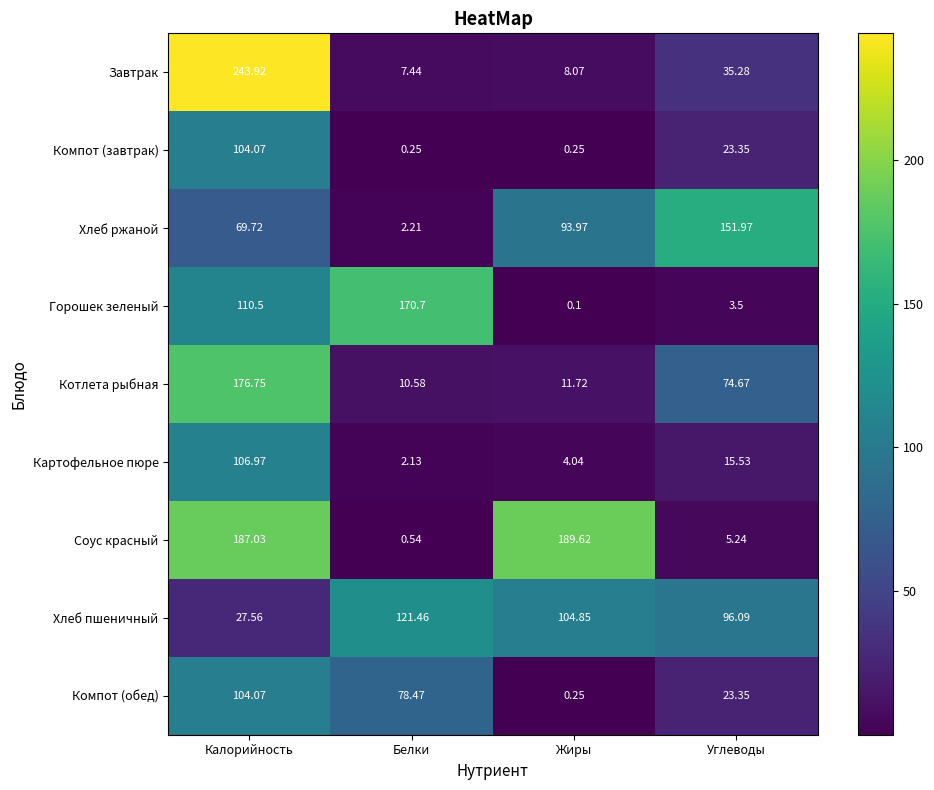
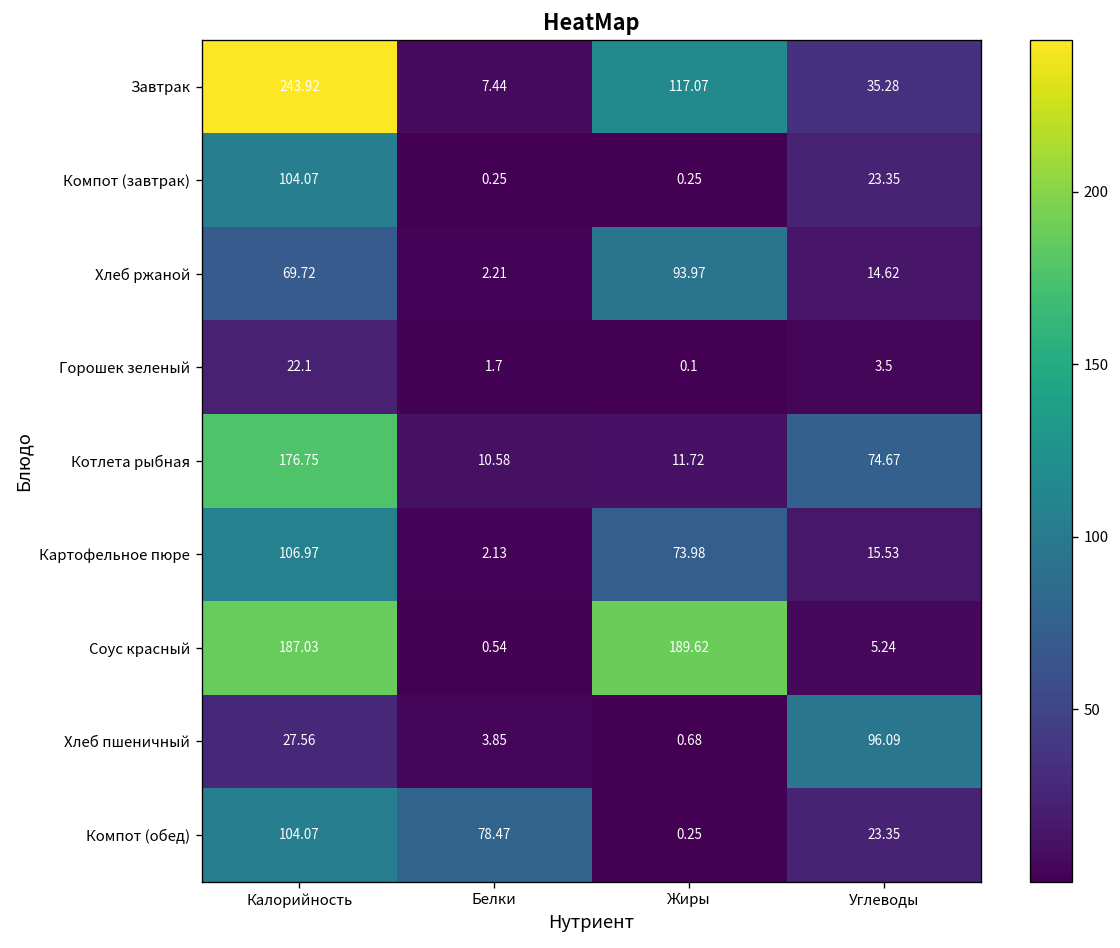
  {
    "Завтрак": {
      "Калорийность": 243.92,
      "Белки": 7.44,
-     "Жиры": 8.07,
+     "Жиры": 117.07,
      "Углеводы": 35.28
    },
    "Компот (завтрак)": {
      "Калорийность": 104.07,
      "Белки": 0.25,
      "Жиры": 0.25,
      "Углеводы": 23.35
    },
    "Хлеб ржаной": {
      "Калорийность": 69.72,
      "Белки": 2.21,
      "Жиры": 93.97,
-     "Углеводы": 151.97
+     "Углеводы": 14.62
    },
    "Горошек зеленый": {
-     "Калорийность": 110.5,
-     "Белки": 170.7,
+     "Калорийность": 22.1,
+     "Белки": 1.7,
      "Жиры": 0.1,
      "Углеводы": 3.5
    },
    "Котлета рыбная": {
      "Калорийность": 176.75,
      "Белки": 10.58,
      "Жиры": 11.72,
      "Углеводы": 74.67
    },
    "Картофельное пюре": {
      "Калорийность": 106.97,
      "Белки": 2.13,
-     "Жиры": 4.04,
+     "Жиры": 73.98,
      "Углеводы": 15.53
    },
    "Соус красный": {
      "Калорийность": 187.03,
      "Белки": 0.54,
      "Жиры": 189.62,
      "Углеводы": 5.24
    },
    "Хлеб пшеничный": {
      "Калорийность": 27.56,
-     "Белки": 121.46,
-     "Жиры": 104.85,
+     "Белки": 3.85,
+     "Жиры": 0.68,
      "Углеводы": 96.09
    },
    "Компот (обед)": {
      "Калорийность": 104.07,
      "Белки": 78.47,
      "Жиры": 0.25,
      "Углеводы": 23.35
    }
  }
